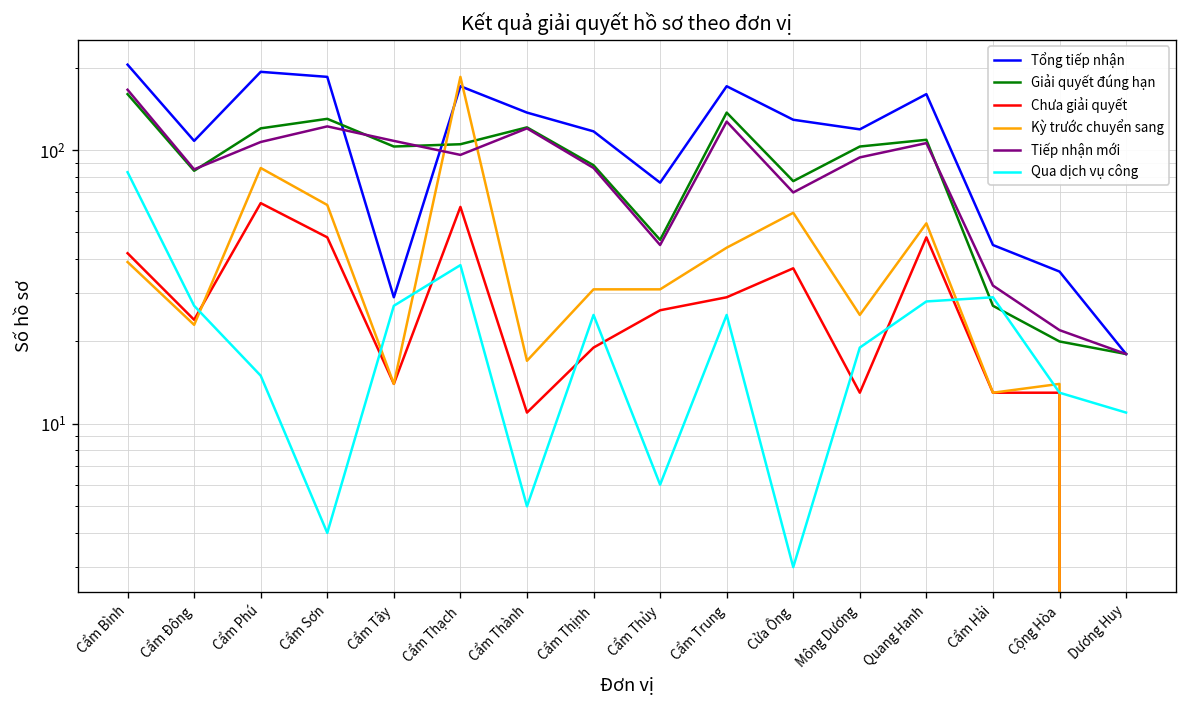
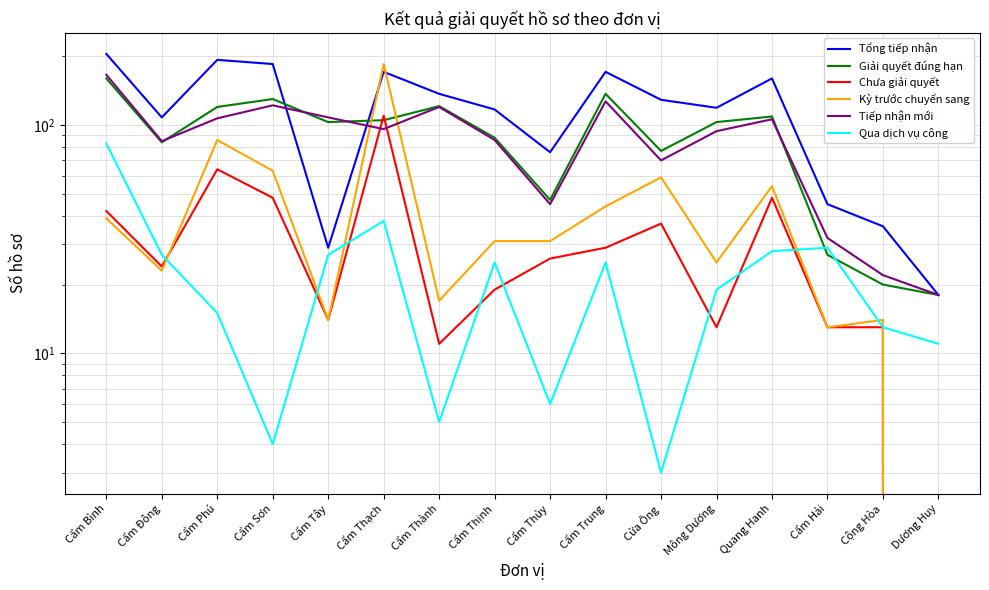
  {
    "Tổng tiếp nhận": {
      "Cẩm Bình": 210,
      "Cẩm Đông": 110,
      "Cẩm Phú": 190,
      "Cẩm Sơn": 190,
      "Cẩm Tây": 29,
      "Cẩm Thạch": 170,
      "Cẩm Thành": 140,
      "Cẩm Thịnh": 120,
      "Cẩm Thủy": 76,
      "Cẩm Trung": 170,
      "Cửa Ông": 130,
      "Mông Dương": 120,
      "Quang Hanh": 160,
      "Cẩm Hải": 45,
      "Cộng Hòa": 36
    },
    "Giải quyết đúng hạn": {
      "Cẩm Bình": 160,
      "Cẩm Phú": 120,
      "Cẩm Sơn": 130,
      "Cẩm Tây": 100,
      "Cẩm Thạch": 110,
      "Cẩm Thủy": 47,
      "Cẩm Trung": 140,
      "Cửa Ông": 77,
      "Mông Dương": 100,
      "Quang Hanh": 110,
      "Cẩm Hải": 27,
      "Cộng Hòa": 20
    },
    "Chưa giải quyết": {
      "Cẩm Bình": 42,
      "Cẩm Đông": 24,
      "Cẩm Phú": 64,
      "Cẩm Sơn": 48,
-     "Cẩm Thạch": 62,
+     "Cẩm Thạch": 110,
      "Cẩm Thành": 11,
      "Cẩm Thịnh": 19,
      "Cẩm Thủy": 26,
      "Cẩm Trung": 29,
      "Cửa Ông": 37,
      "Mông Dương": 13,
      "Quang Hanh": 48
    },
    "Kỳ trước chuyển sang": {
      "Cẩm Bình": 39,
      "Cẩm Đông": 23,
      "Cẩm Phú": 86,
      "Cẩm Sơn": 63,
      "Cẩm Thạch": 190,
      "Cẩm Thành": 17,
      "Cẩm Thịnh": 31,
      "Cẩm Thủy": 31,
      "Cẩm Trung": 44,
      "Cửa Ông": 59,
      "Mông Dương": 25,
      "Quang Hanh": 54,
      "Cộng Hòa": 14
    },
    "Tiếp nhận mới": {
      "Cẩm Bình": 170,
      "Cẩm Phú": 110,
      "Cẩm Sơn": 120,
      "Cẩm Tây": 110,
      "Cẩm Thạch": 96,
      "Cẩm Thủy": 45,
      "Cẩm Trung": 130,
      "Cửa Ông": 70,
      "Mông Dương": 94,
      "Quang Hanh": 110,
      "Cẩm Hải": 32,
      "Cộng Hòa": 22
    },
    "Qua dịch vụ công": {
      "Cẩm Bình": 83,
      "Cẩm Đông": 27,
      "Cẩm Phú": 15,
      "Cẩm Sơn": 4,
      "Cẩm Tây": 27,
      "Cẩm Thạch": 38,
      "Cẩm Thành": 5,
      "Cẩm Thịnh": 25,
      "Cẩm Thủy": 6,
      "Cẩm Trung": 25,
      "Cửa Ông": 3,
      "Mông Dương": 19,
      "Quang Hanh": 28,
      "Cẩm Hải": 29,
      "Dương Huy": 11
    }
  }
